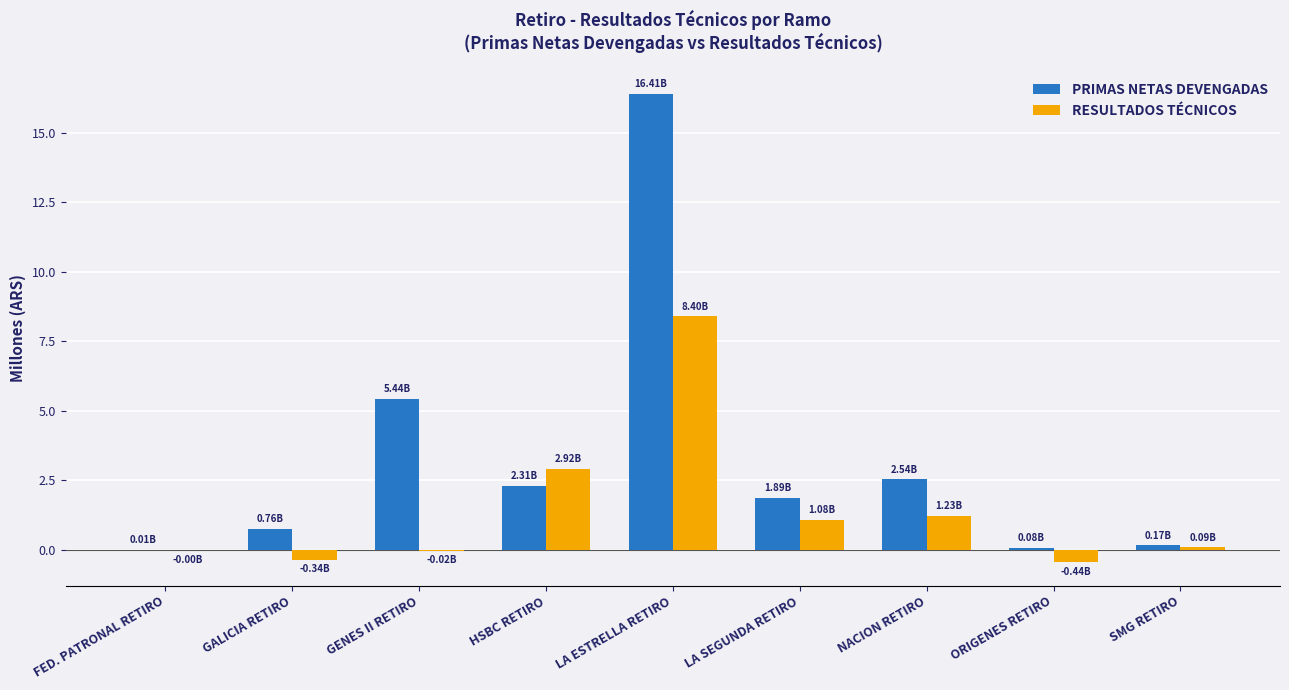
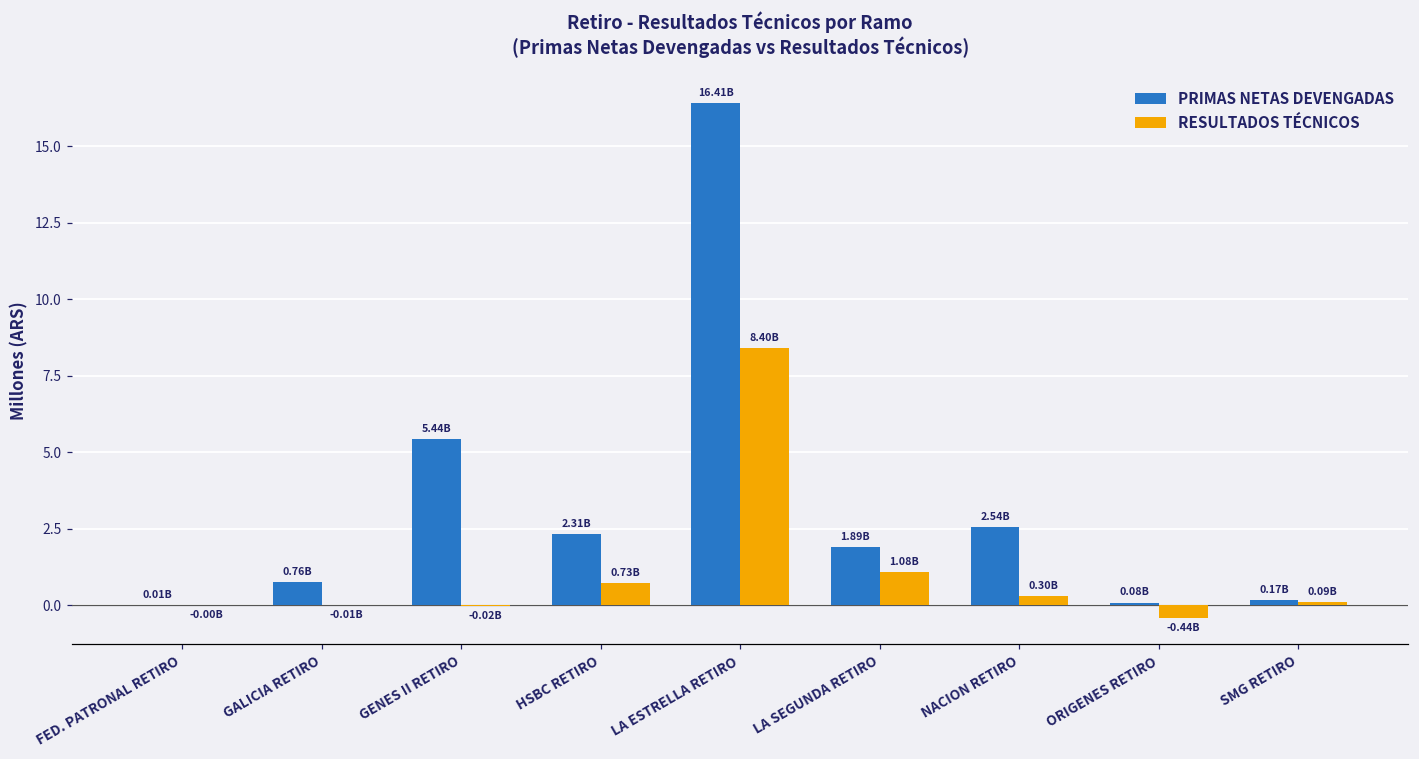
  {
    "PRIMAS NETAS DEVENGADAS": {
      "FED. PATRONAL RETIRO": "0.01B",
      "GALICIA RETIRO": "0.76B",
      "GENES II RETIRO": "5.44B",
      "HSBC RETIRO": "2.31B",
      "LA ESTRELLA RETIRO": "16.41B",
      "LA SEGUNDA RETIRO": "1.89B",
      "NACION RETIRO": "2.54B",
      "ORIGENES RETIRO": "0.08B",
      "SMG RETIRO": "0.17B"
    },
    "RESULTADOS TÉCNICOS": {
      "FED. PATRONAL RETIRO": "-0.00B",
-     "GALICIA RETIRO": "-0.34B",
+     "GALICIA RETIRO": "-0.01B",
      "GENES II RETIRO": "-0.02B",
-     "HSBC RETIRO": "2.92B",
+     "HSBC RETIRO": "0.73B",
      "LA ESTRELLA RETIRO": "8.40B",
      "LA SEGUNDA RETIRO": "1.08B",
-     "NACION RETIRO": "1.23B",
+     "NACION RETIRO": "0.30B",
      "ORIGENES RETIRO": "-0.44B",
      "SMG RETIRO": "0.09B"
    }
  }
